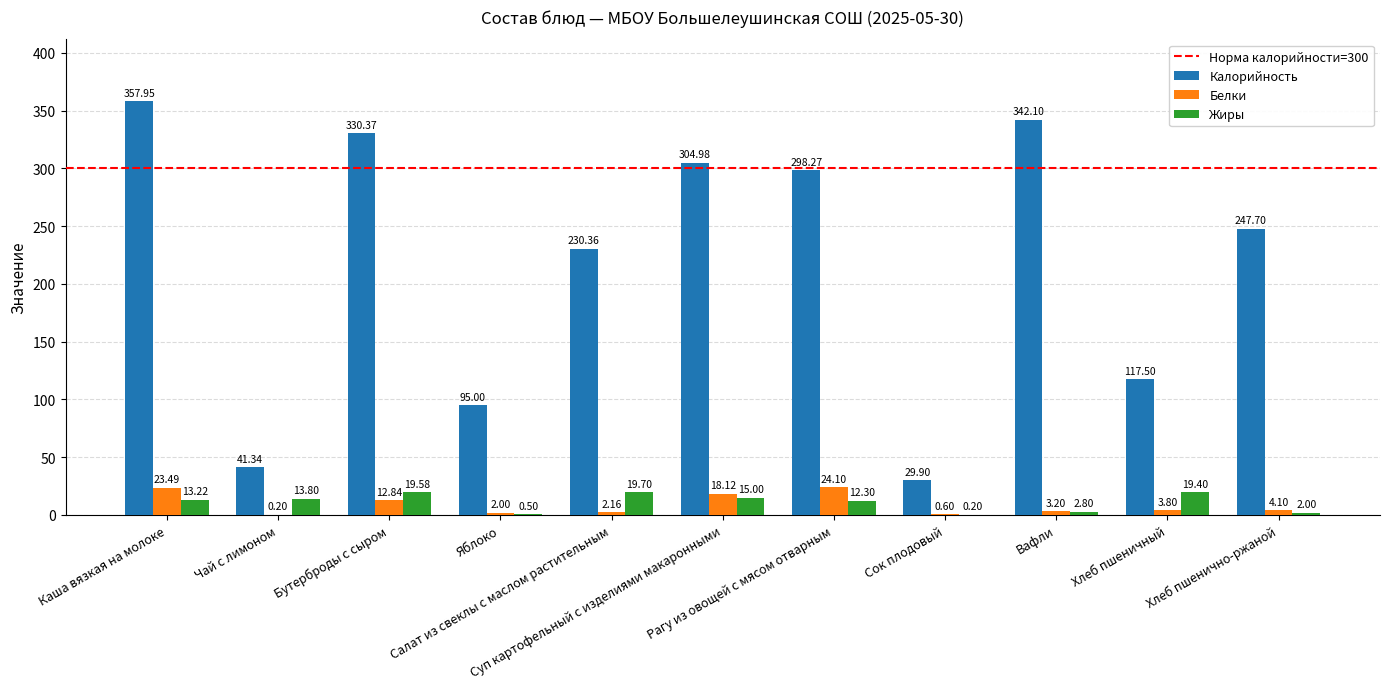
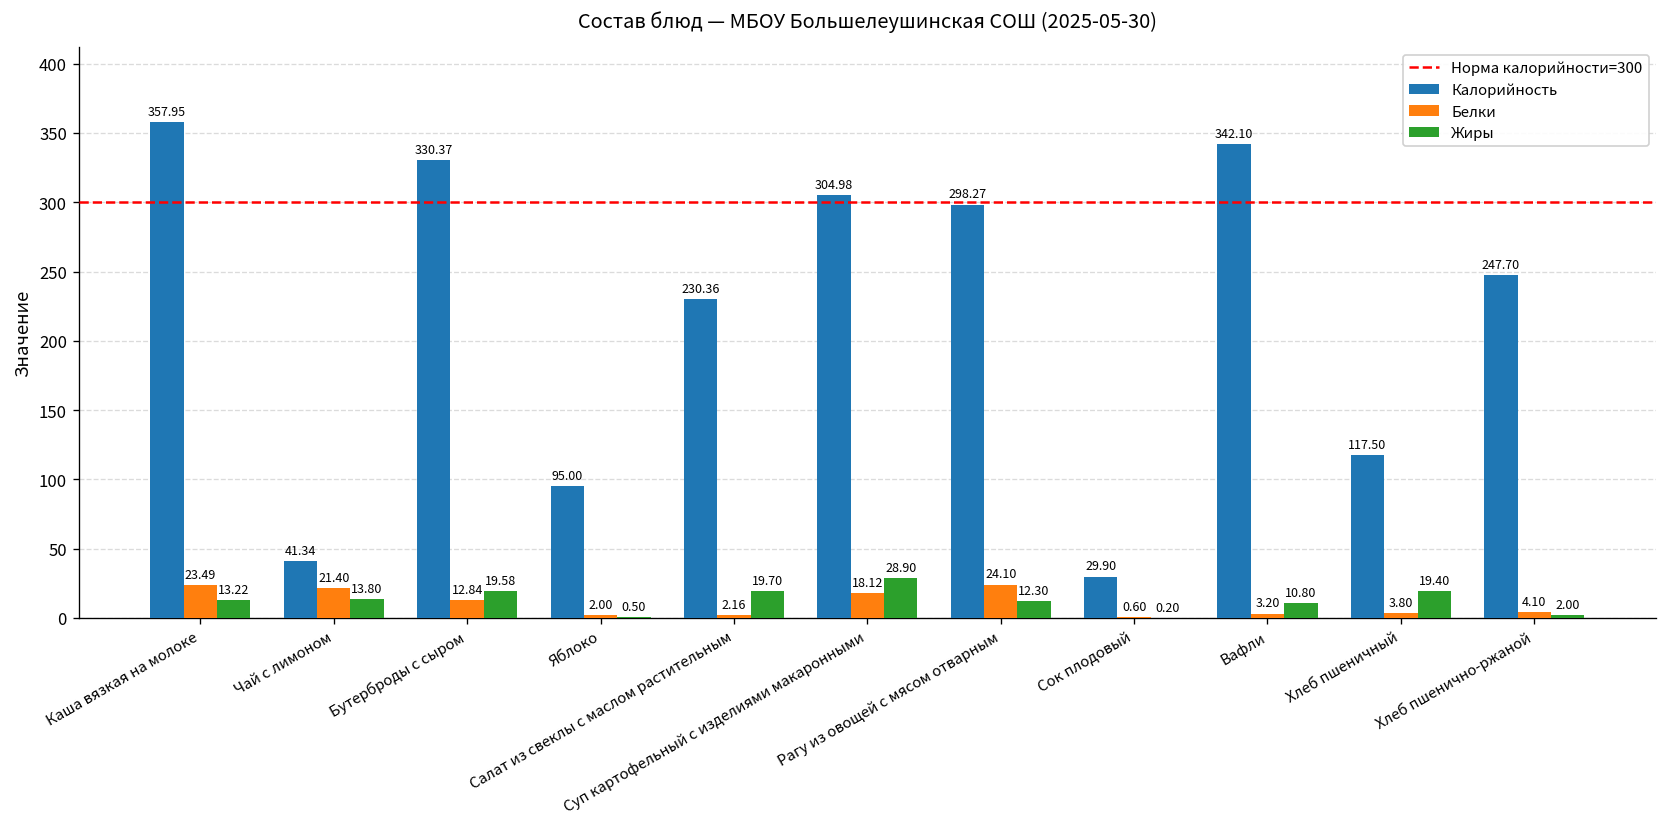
  {
    "Калорийность": {
      "Каша вязкая на молоке": 357.95,
      "Чай с лимоном": 41.34,
      "Бутерброды с сыром": 330.37,
      "Яблоко": 95.00,
      "Салат из свеклы с маслом растительным": 230.36,
      "Суп картофельный с изделиями макаронными": 304.98,
      "Рагу из овощей с мясом отварным": 298.27,
      "Сок плодовый": 29.90,
      "Вафли": 342.10,
      "Хлеб пшеничный": 117.50,
      "Хлеб пшенично-ржаной": 247.70
    },
    "Белки": {
      "Каша вязкая на молоке": 23.49,
-     "Чай с лимоном": 0.20,
+     "Чай с лимоном": 21.40,
      "Бутерброды с сыром": 12.84,
      "Яблоко": 2.00,
      "Салат из свеклы с маслом растительным": 2.16,
      "Суп картофельный с изделиями макаронными": 18.12,
      "Рагу из овощей с мясом отварным": 24.10,
      "Сок плодовый": 0.60,
      "Вафли": 3.20,
      "Хлеб пшеничный": 3.80,
      "Хлеб пшенично-ржаной": 4.10
    },
    "Жиры": {
      "Каша вязкая на молоке": 13.22,
      "Чай с лимоном": 13.80,
      "Бутерброды с сыром": 19.58,
      "Яблоко": 0.50,
      "Салат из свеклы с маслом растительным": 19.70,
-     "Суп картофельный с изделиями макаронными": 15.00,
+     "Суп картофельный с изделиями макаронными": 28.90,
      "Рагу из овощей с мясом отварным": 12.30,
      "Сок плодовый": 0.20,
-     "Вафли": 2.80,
+     "Вафли": 10.80,
      "Хлеб пшеничный": 19.40,
      "Хлеб пшенично-ржаной": 2.00
    }
  }
